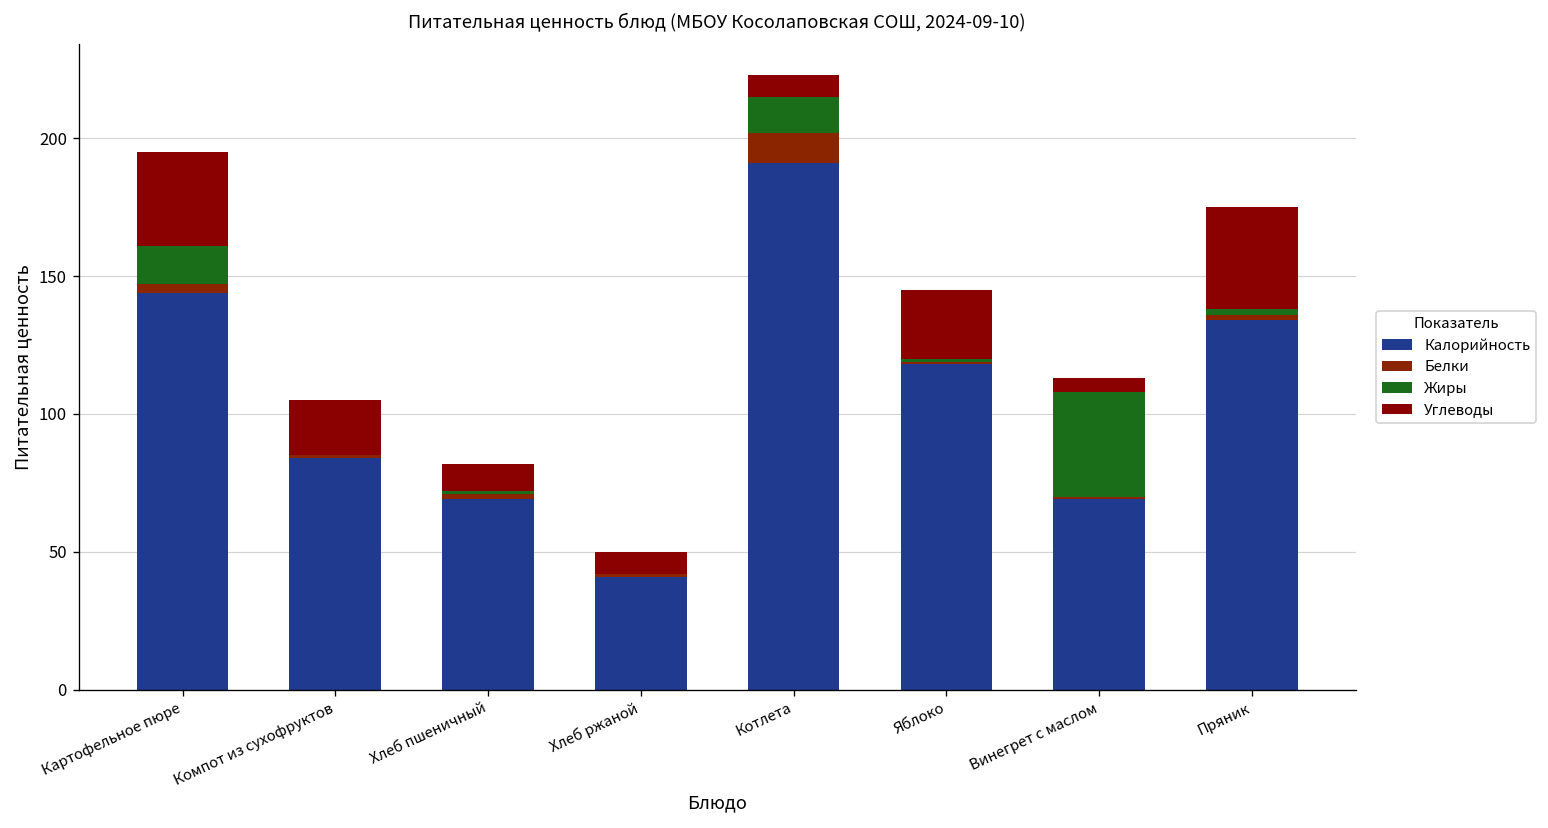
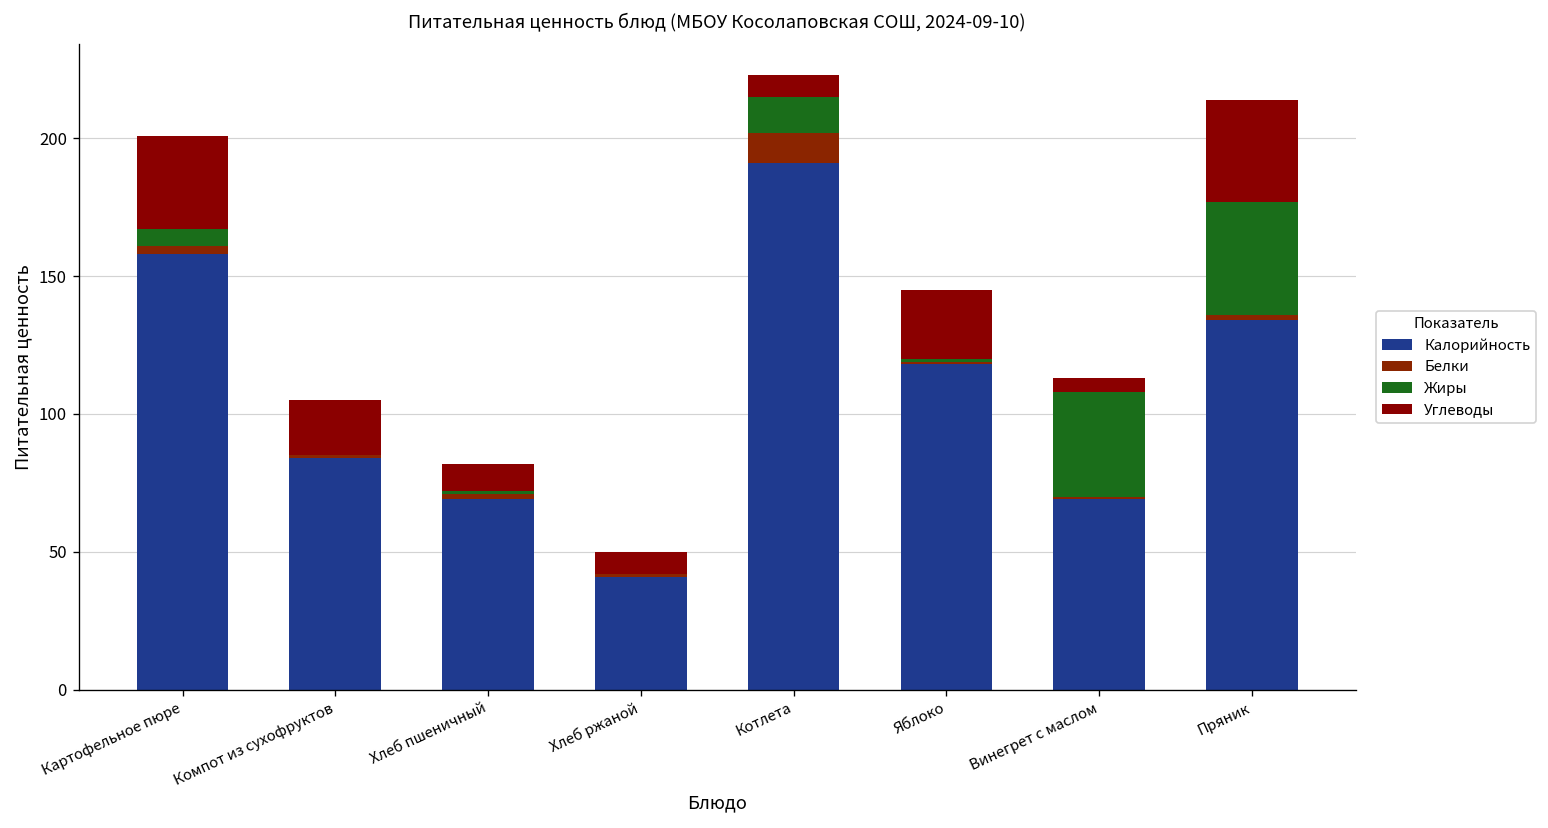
  {
    "Калорийность": {
-     "Картофельное пюре": 144,
+     "Картофельное пюре": 158,
      "Компот из сухофруктов": 84,
      "Хлеб пшеничный": 69,
      "Хлеб ржаной": 41,
      "Котлета": 191,
      "Яблоко": 118,
      "Винегрет с маслом": 69,
      "Пряник": 134
    },
    "Жиры": {
-     "Картофельное пюре": 14,
+     "Картофельное пюре": 6,
      "Компот из сухофруктов": 0,
      "Хлеб ржаной": 0,
      "Котлета": 13,
      "Винегрет с маслом": 38,
-     "Пряник": 2
+     "Пряник": 41
    }
  }
